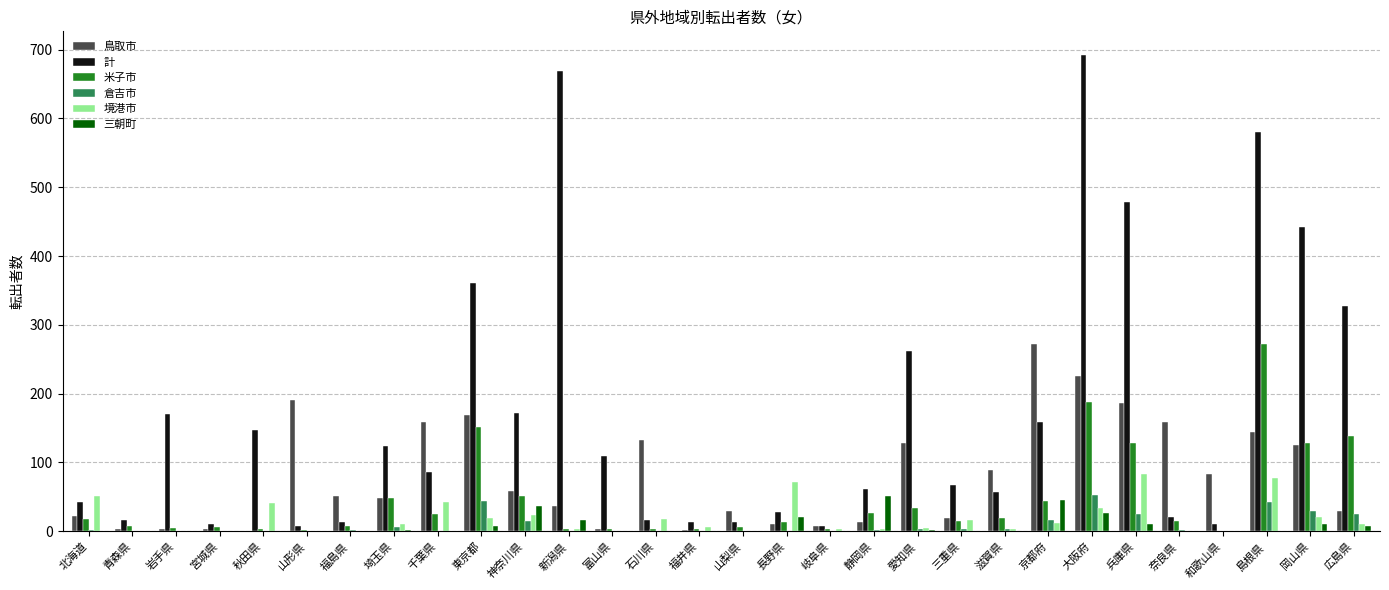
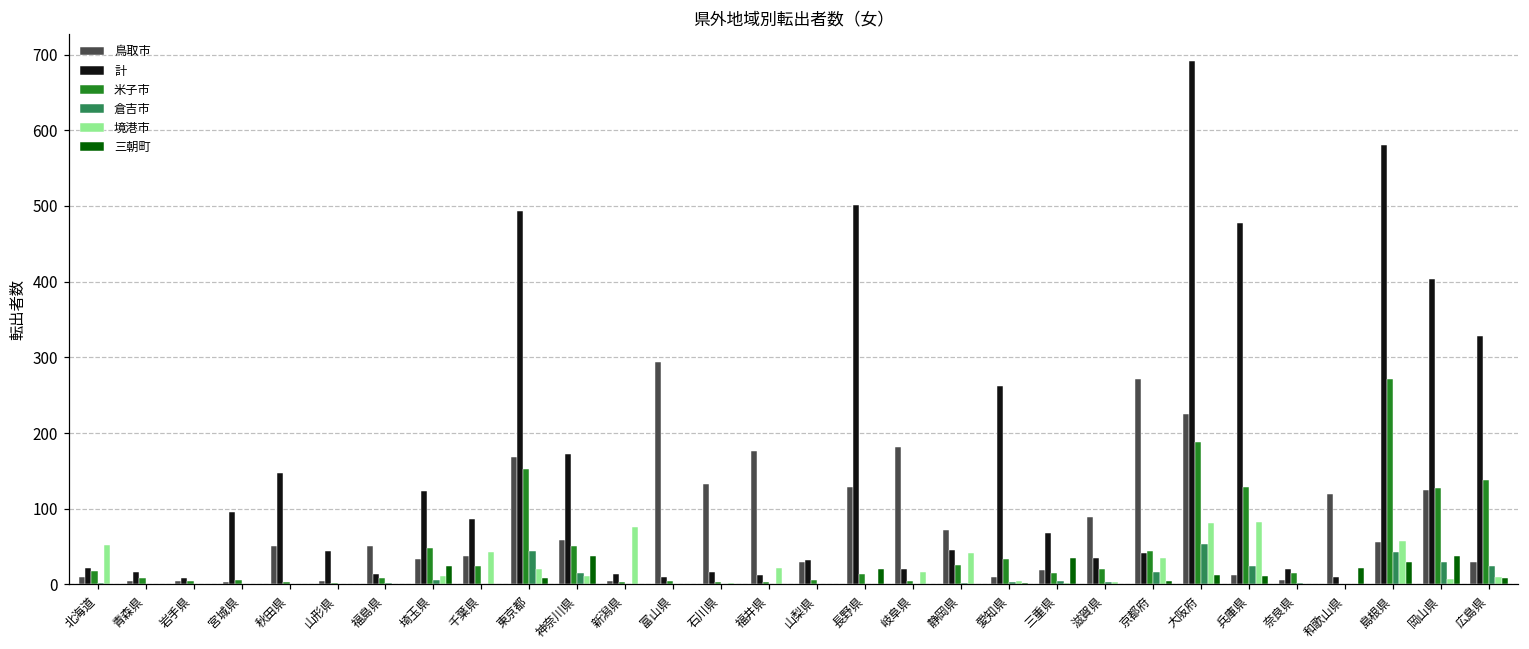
  {
    "鳥取市": {
-     "北海道": 20,
+     "北海道": 10,
      "青森県": 0,
      "岩手県": 0,
-     "秋田県": 0,
-     "山形県": 190,
+     "秋田県": 50,
+     "山形県": 10,
      "福島県": 50,
-     "埼玉県": 50,
-     "千葉県": 160,
+     "埼玉県": 30,
+     "千葉県": 40,
      "東京都": 170,
      "神奈川県": 60,
-     "新潟県": 40,
-     "富山県": 0,
+     "新潟県": 0,
+     "富山県": 290,
      "石川県": 130,
-     "福井県": 0,
+     "福井県": 180,
      "山梨県": 30,
-     "長野県": 10,
-     "岐阜県": 10,
-     "静岡県": 10,
-     "愛知県": 130,
+     "長野県": 130,
+     "岐阜県": 180,
+     "静岡県": 70,
+     "愛知県": 10,
      "三重県": 20,
      "滋賀県": 90,
      "京都府": 270,
      "大阪府": 230,
-     "兵庫県": 190,
-     "奈良県": 160,
-     "和歌山県": 80,
-     "島根県": 150,
+     "兵庫県": 10,
+     "奈良県": 10,
+     "和歌山県": 120,
+     "島根県": 60,
      "岡山県": 130,
      "広島県": 30
    },
    "計": {
-     "北海道": 40,
+     "北海道": 20,
      "青森県": 20,
-     "岩手県": 170,
-     "宮城県": 10,
+     "岩手県": 10,
+     "宮城県": 100,
      "秋田県": 150,
-     "山形県": 10,
+     "山形県": 40,
      "福島県": 10,
      "埼玉県": 120,
      "千葉県": 90,
-     "東京都": 360,
+     "東京都": 490,
      "神奈川県": 170,
-     "新潟県": 670,
-     "富山県": 110,
+     "新潟県": 10,
+     "富山県": 10,
      "石川県": 20,
      "福井県": 10,
-     "山梨県": 10,
-     "長野県": 30,
-     "岐阜県": 10,
-     "静岡県": 60,
+     "山梨県": 30,
+     "長野県": 500,
+     "岐阜県": 20,
+     "静岡県": 50,
      "愛知県": 260,
      "三重県": 70,
-     "滋賀県": 60,
-     "京都府": 160,
+     "滋賀県": 40,
+     "京都府": 40,
      "大阪府": 690,
      "兵庫県": 480,
      "奈良県": 20,
      "和歌山県": 10,
      "島根県": 580,
-     "岡山県": 440,
+     "岡山県": 400,
      "広島県": 330
    },
    "境港市": {
      "北海道": 50,
      "岩手県": 0,
-     "秋田県": 40,
+     "秋田県": 0,
      "山形県": 0,
      "福島県": 0,
      "埼玉県": 10,
      "千葉県": 40,
      "東京都": 20,
-     "神奈川県": 20,
-     "新潟県": 0,
+     "神奈川県": 10,
+     "新潟県": 80,
      "富山県": 0,
-     "石川県": 20,
-     "福井県": 10,
-     "長野県": 70,
-     "岐阜県": 0,
-     "静岡県": 0,
+     "石川県": 0,
+     "福井県": 20,
+     "長野県": 0,
+     "岐阜県": 20,
+     "静岡県": 40,
      "愛知県": 10,
-     "三重県": 20,
-     "京都府": 10,
-     "大阪府": 30,
+     "三重県": 0,
+     "京都府": 40,
+     "大阪府": 80,
      "兵庫県": 80,
      "和歌山県": 0,
-     "島根県": 80,
-     "岡山県": 20,
+     "島根県": 60,
+     "岡山県": 10,
      "広島県": 10
    },
    "三朝町": {
      "青森県": 0,
      "岩手県": 0,
      "宮城県": 0,
      "秋田県": 0,
      "山形県": 0,
-     "埼玉県": 0,
+     "埼玉県": 30,
      "千葉県": 0,
      "東京都": 10,
      "神奈川県": 40,
-     "新潟県": 20,
+     "新潟県": 0,
      "富山県": 0,
      "石川県": 0,
      "福井県": 0,
      "山梨県": 0,
      "長野県": 20,
      "岐阜県": 0,
-     "静岡県": 50,
-     "三重県": 0,
+     "静岡県": 0,
+     "三重県": 40,
      "滋賀県": 0,
-     "京都府": 50,
-     "大阪府": 30,
+     "京都府": 0,
+     "大阪府": 10,
      "兵庫県": 10,
      "奈良県": 0,
-     "和歌山県": 0,
-     "島根県": 0,
-     "岡山県": 10,
+     "和歌山県": 20,
+     "島根県": 30,
+     "岡山県": 40,
      "広島県": 10
    }
  }
